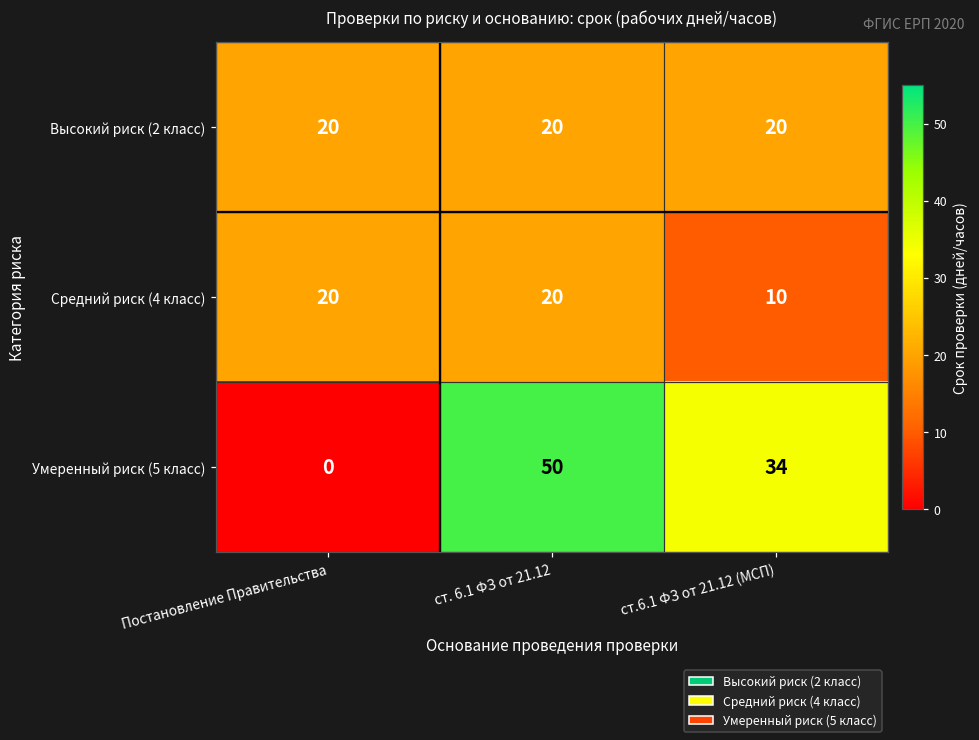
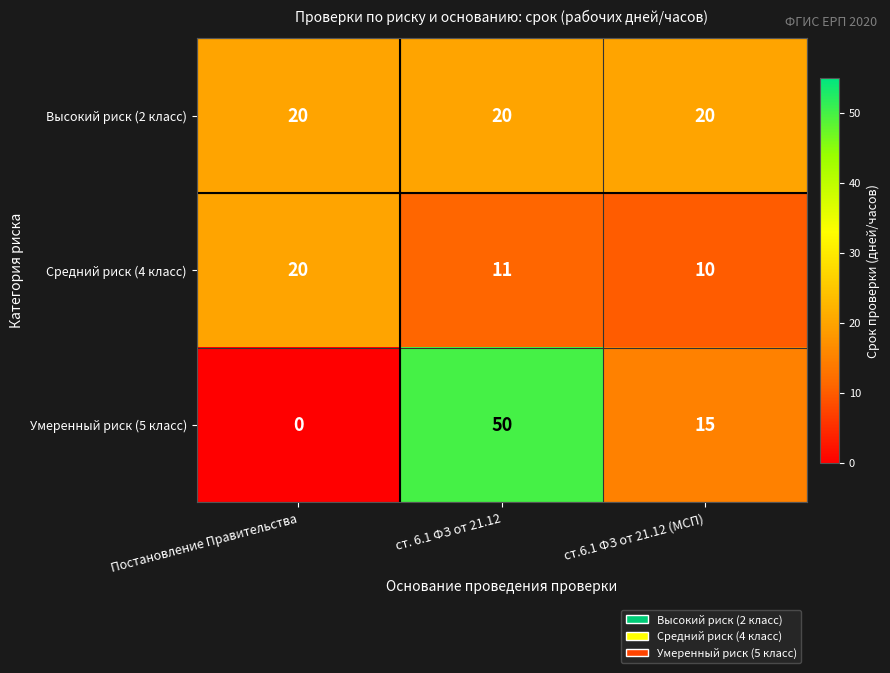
  {
    "Высокий риск (2 класс)": {
      "Постановление Правительства": 20,
      "ст. 6.1 ФЗ от 21.12": 20,
      "ст.6.1 ФЗ от 21.12 (МСП)": 20
    },
    "Средний риск (4 класс)": {
      "Постановление Правительства": 20,
-     "ст. 6.1 ФЗ от 21.12": 20,
+     "ст. 6.1 ФЗ от 21.12": 11,
      "ст.6.1 ФЗ от 21.12 (МСП)": 10
    },
    "Умеренный риск (5 класс)": {
      "Постановление Правительства": 0,
      "ст. 6.1 ФЗ от 21.12": 50,
-     "ст.6.1 ФЗ от 21.12 (МСП)": 34
+     "ст.6.1 ФЗ от 21.12 (МСП)": 15
    }
  }
